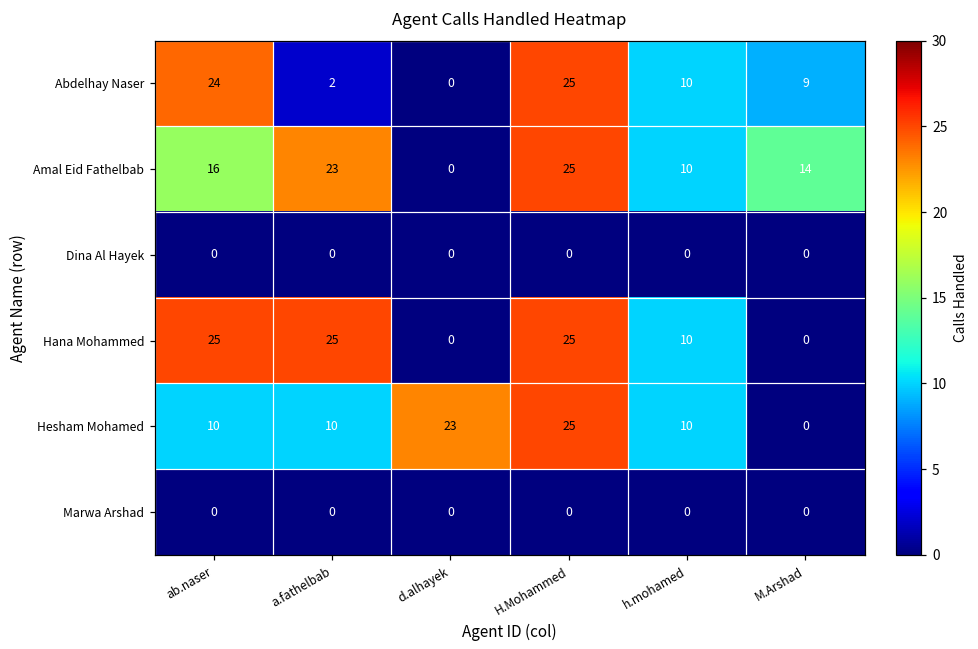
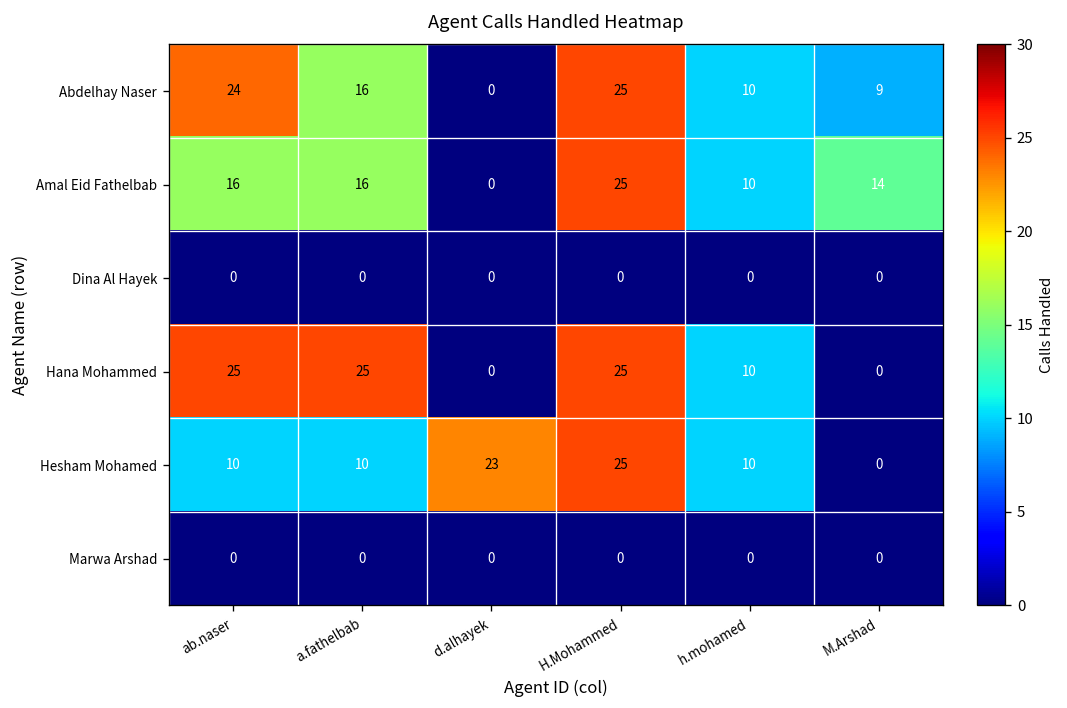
  {
    "Abdelhay Naser": {
      "ab.naser": 24,
-     "a.fathelbab": 2,
+     "a.fathelbab": 16,
      "d.alhayek": 0,
      "H.Mohammed": 25,
      "h.mohamed": 10,
      "M.Arshad": 9
    },
    "Amal Eid Fathelbab": {
      "ab.naser": 16,
-     "a.fathelbab": 23,
+     "a.fathelbab": 16,
      "d.alhayek": 0,
      "H.Mohammed": 25,
      "h.mohamed": 10,
      "M.Arshad": 14
    },
    "Dina Al Hayek": {
      "ab.naser": 0,
      "a.fathelbab": 0,
      "d.alhayek": 0,
      "H.Mohammed": 0,
      "h.mohamed": 0,
      "M.Arshad": 0
    },
    "Hana Mohammed": {
      "ab.naser": 25,
      "a.fathelbab": 25,
      "d.alhayek": 0,
      "H.Mohammed": 25,
      "h.mohamed": 10,
      "M.Arshad": 0
    },
    "Hesham Mohamed": {
      "ab.naser": 10,
      "a.fathelbab": 10,
      "d.alhayek": 23,
      "H.Mohammed": 25,
      "h.mohamed": 10,
      "M.Arshad": 0
    },
    "Marwa Arshad": {
      "ab.naser": 0,
      "a.fathelbab": 0,
      "d.alhayek": 0,
      "H.Mohammed": 0,
      "h.mohamed": 0,
      "M.Arshad": 0
    }
  }
